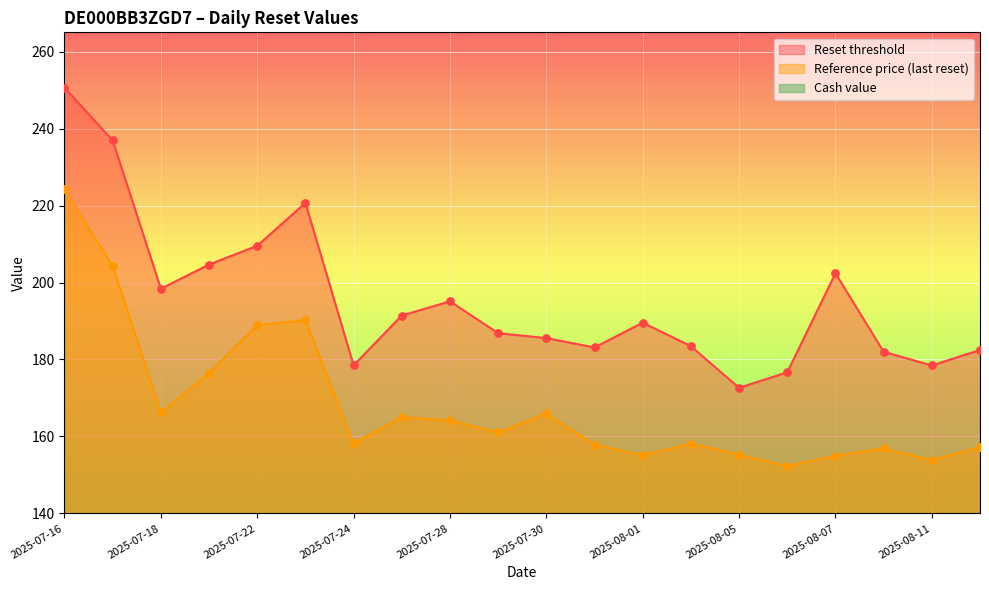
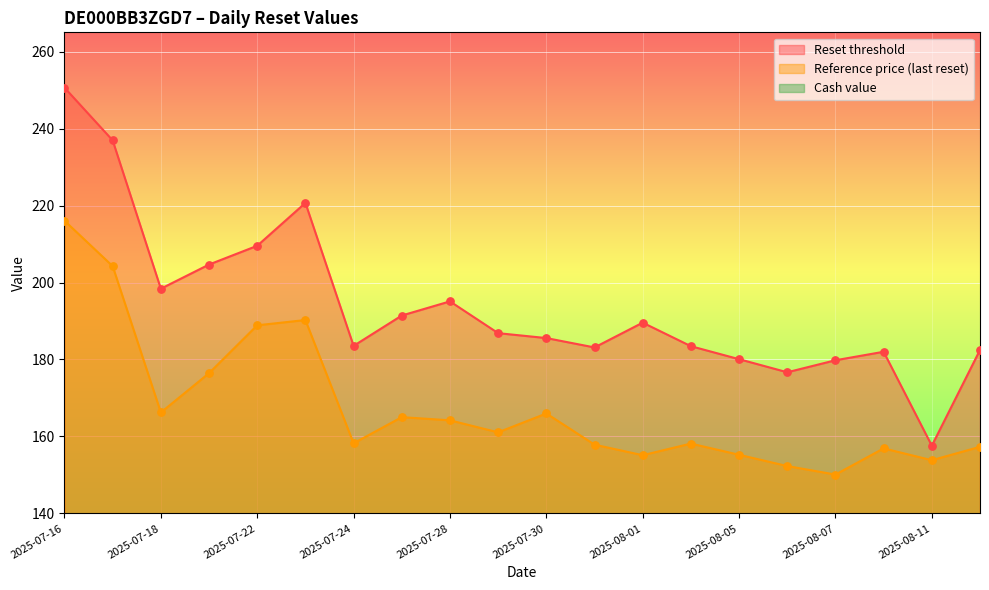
  {
    "Reset threshold": {
      "2025-07-16": 251,
      "2025-07-18": 198,
      "2025-07-22": 210,
-     "2025-07-24": 178,
+     "2025-07-24": 184,
      "2025-07-28": 195,
      "2025-07-30": 186,
      "2025-08-01": 190,
-     "2025-08-05": 173,
-     "2025-08-07": 202,
-     "2025-08-11": 178
+     "2025-08-05": 180,
+     "2025-08-07": 180,
+     "2025-08-11": 158
    },
    "Reference price (last reset)": {
-     "2025-07-16": 224,
+     "2025-07-16": 216,
      "2025-07-18": 166,
      "2025-07-22": 189,
      "2025-07-24": 158,
      "2025-07-28": 164,
      "2025-07-30": 166,
      "2025-08-01": 155,
      "2025-08-05": 155,
-     "2025-08-07": 155,
+     "2025-08-07": 150,
      "2025-08-11": 154
    }
  }
